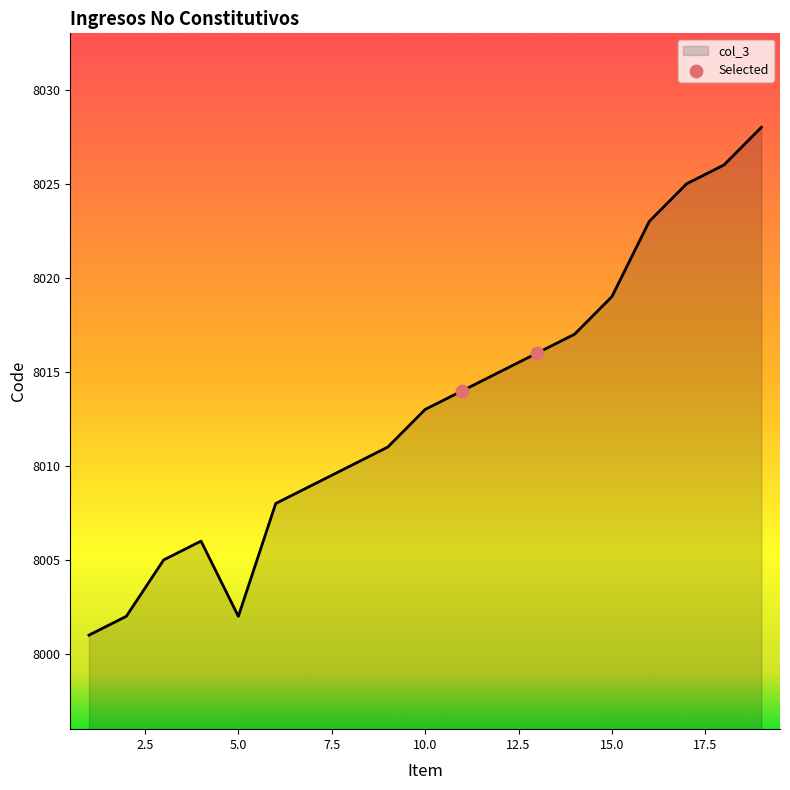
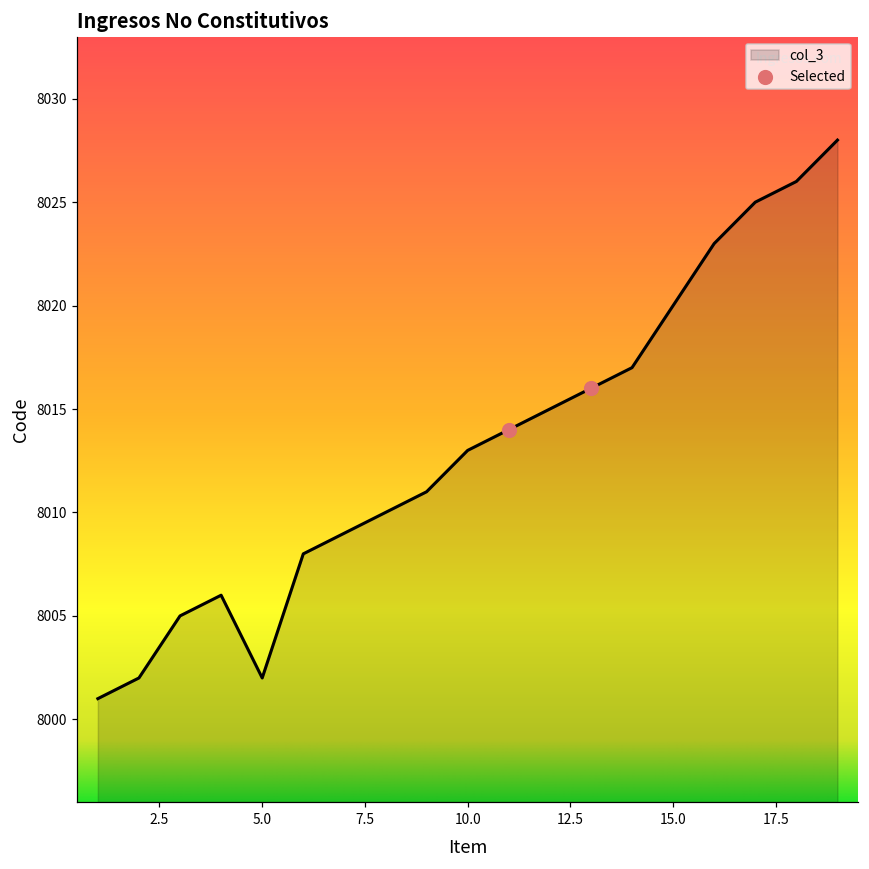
  {
    "col_3": {
      "5.0": 8002,
      "10.0": 8013,
-     "15.0": 8019
+     "15.0": 8020
    }
  }
